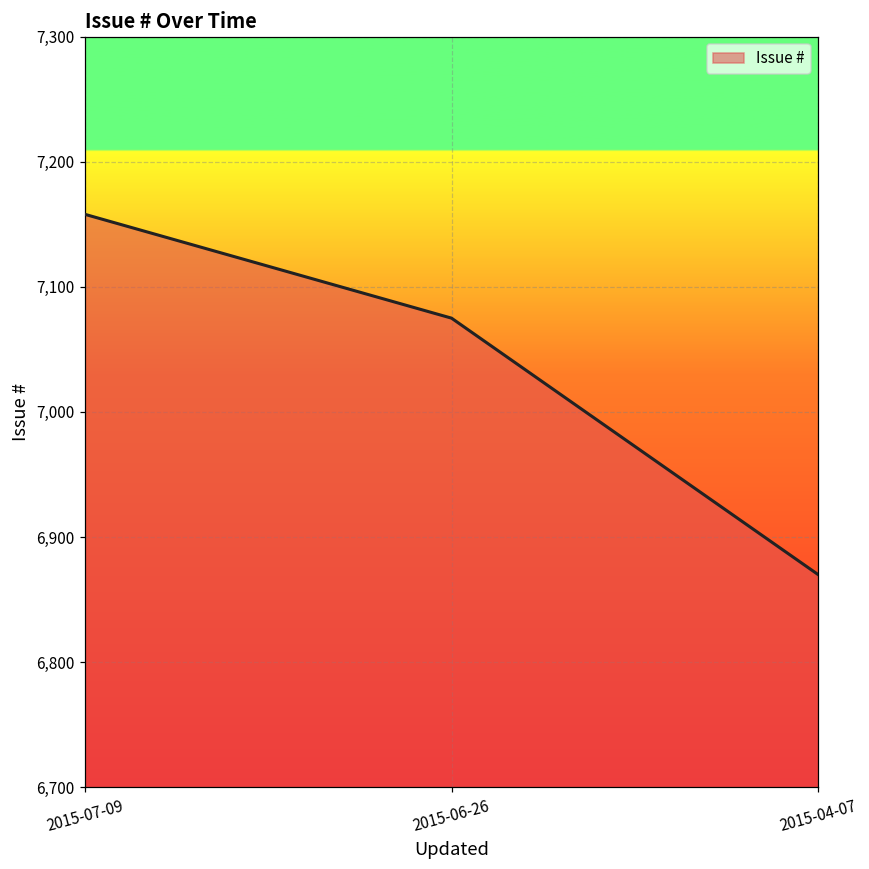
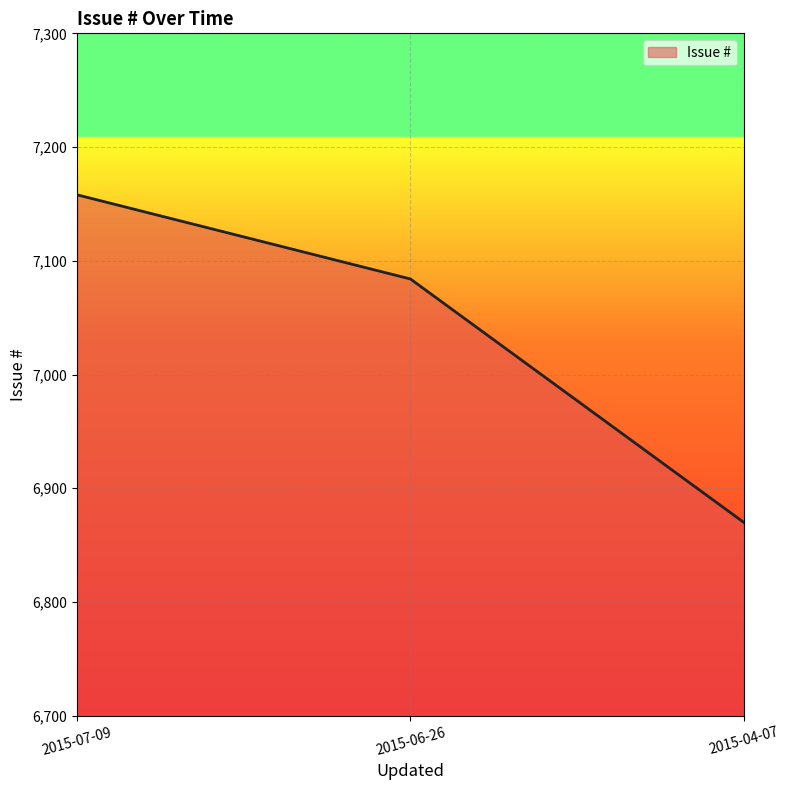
  {
    "2015-07-09": "7,158",
-   "2015-06-26": "7,075",
+   "2015-06-26": "7,084",
    "2015-04-07": "6,870"
  }
